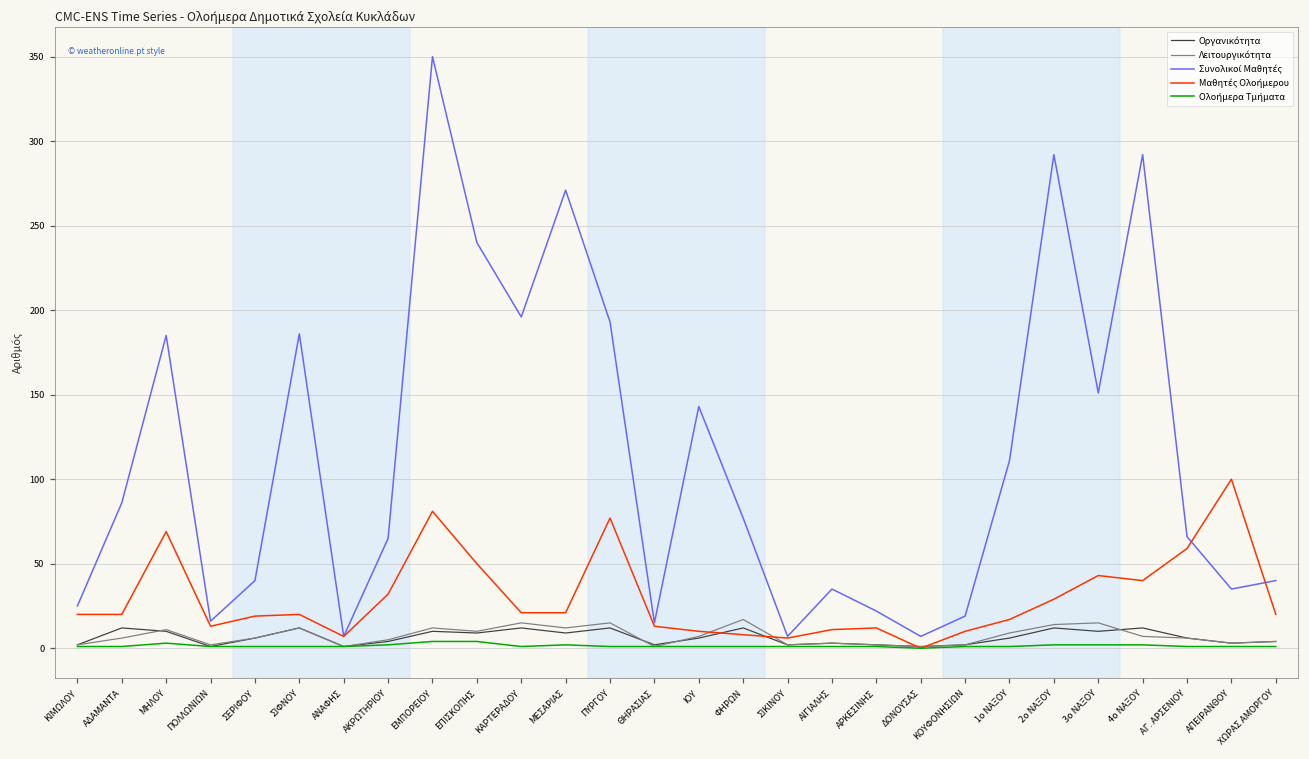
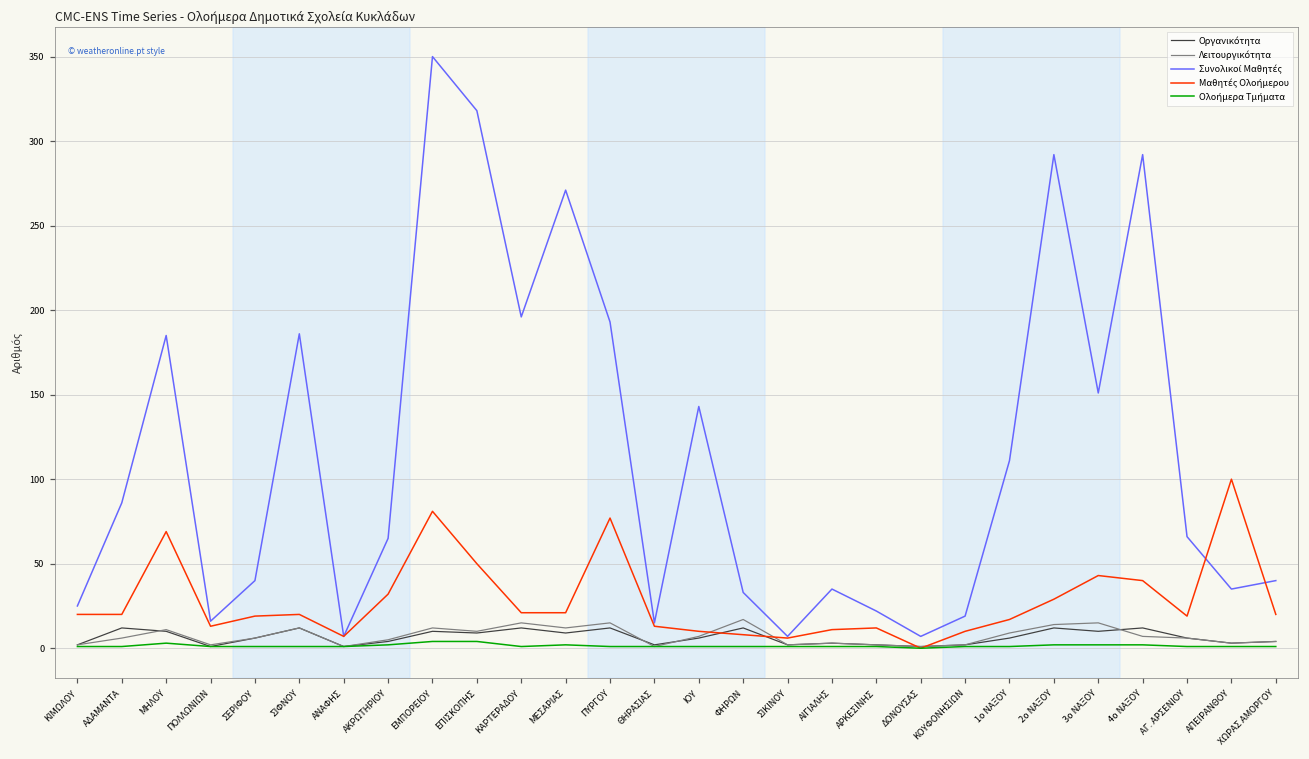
  {
    "Οργανικότητα": {
      "ΑΔΑΜΑΝΤΑ": 12,
      "ΕΜΠΟΡΕΙΟΥ": 10,
      "ΚΑΡΤΕΡΑΔΟΥ": 12,
      "ΜΕΣΑΡΙΑΣ": 9,
      "ΠΥΡΓΟΥ": 12,
      "ΦΗΡΩΝ": 12,
      "1ο ΝΑΞΟΥ": 6,
      "2ο ΝΑΞΟΥ": 12,
      "3ο ΝΑΞΟΥ": 10,
      "4ο ΝΑΞΟΥ": 12
    },
    "Λειτουργικότητα": {
      "ΑΔΑΜΑΝΤΑ": 6,
      "ΕΜΠΟΡΕΙΟΥ": 12,
      "ΚΑΡΤΕΡΑΔΟΥ": 15,
      "ΜΕΣΑΡΙΑΣ": 12,
      "ΠΥΡΓΟΥ": 15,
      "ΦΗΡΩΝ": 17,
      "1ο ΝΑΞΟΥ": 9,
      "2ο ΝΑΞΟΥ": 14,
      "3ο ΝΑΞΟΥ": 15,
      "4ο ΝΑΞΟΥ": 7
    },
    "Συνολικοί Μαθητές": {
      "ΚΙΜΩΛΟΥ": 25,
      "ΑΔΑΜΑΝΤΑ": 86,
      "ΜΗΛΟΥ": 185,
      "ΠΟΛΛΩΝΙΩΝ": 16,
      "ΣΕΡΙΦΟΥ": 40,
      "ΣΙΦΝΟΥ": 186,
      "ΑΚΡΩΤΗΡΙΟΥ": 65,
      "ΕΜΠΟΡΕΙΟΥ": 350,
-     "ΕΠΙΣΚΟΠΗΣ": 240,
+     "ΕΠΙΣΚΟΠΗΣ": 318,
      "ΚΑΡΤΕΡΑΔΟΥ": 196,
      "ΜΕΣΑΡΙΑΣ": 271,
      "ΠΥΡΓΟΥ": 193,
      "ΘΗΡΑΣΙΑΣ": 15,
      "ΙΟΥ": 143,
-     "ΦΗΡΩΝ": 77,
+     "ΦΗΡΩΝ": 33,
      "ΑΙΓΙΑΛΗΣ": 35,
      "ΑΡΚΕΣΙΝΗΣ": 22,
      "ΔΟΝΟΥΣΑΣ": 7,
      "ΚΟΥΦΟΝΗΣΙΩΝ": 19,
      "1ο ΝΑΞΟΥ": 111,
      "2ο ΝΑΞΟΥ": 292,
      "3ο ΝΑΞΟΥ": 151,
      "4ο ΝΑΞΟΥ": 292,
      "ΑΓ. ΑΡΣΕΝΙΟΥ": 66,
      "ΑΠΕΙΡΑΝΘΟΥ": 35,
      "ΧΩΡΑΣ ΑΜΟΡΓΟΥ": 40
    },
    "Μαθητές Ολοήμερου": {
      "ΚΙΜΩΛΟΥ": 20,
      "ΑΔΑΜΑΝΤΑ": 20,
      "ΜΗΛΟΥ": 69,
      "ΠΟΛΛΩΝΙΩΝ": 13,
      "ΣΕΡΙΦΟΥ": 19,
      "ΣΙΦΝΟΥ": 20,
      "ΑΚΡΩΤΗΡΙΟΥ": 32,
      "ΕΜΠΟΡΕΙΟΥ": 81,
      "ΕΠΙΣΚΟΠΗΣ": 50,
      "ΚΑΡΤΕΡΑΔΟΥ": 21,
      "ΜΕΣΑΡΙΑΣ": 21,
      "ΠΥΡΓΟΥ": 77,
      "ΘΗΡΑΣΙΑΣ": 13,
      "ΙΟΥ": 10,
      "ΦΗΡΩΝ": 8,
      "ΑΙΓΙΑΛΗΣ": 11,
      "ΑΡΚΕΣΙΝΗΣ": 12,
      "ΚΟΥΦΟΝΗΣΙΩΝ": 10,
      "1ο ΝΑΞΟΥ": 17,
      "2ο ΝΑΞΟΥ": 29,
      "3ο ΝΑΞΟΥ": 43,
      "4ο ΝΑΞΟΥ": 40,
-     "ΑΓ. ΑΡΣΕΝΙΟΥ": 59,
+     "ΑΓ. ΑΡΣΕΝΙΟΥ": 19,
      "ΑΠΕΙΡΑΝΘΟΥ": 100,
      "ΧΩΡΑΣ ΑΜΟΡΓΟΥ": 20
    },
    "Ολοήμερα Τμήματα": {
      "ΑΔΑΜΑΝΤΑ": 1,
      "ΜΗΛΟΥ": 3,
      "ΣΕΡΙΦΟΥ": 1,
      "ΣΙΦΝΟΥ": 1,
      "ΑΚΡΩΤΗΡΙΟΥ": 2,
      "ΕΜΠΟΡΕΙΟΥ": 4,
      "ΕΠΙΣΚΟΠΗΣ": 4,
      "ΚΑΡΤΕΡΑΔΟΥ": 1,
      "ΜΕΣΑΡΙΑΣ": 2,
      "ΠΥΡΓΟΥ": 1,
      "ΙΟΥ": 1,
      "ΦΗΡΩΝ": 1,
      "ΑΙΓΙΑΛΗΣ": 1,
      "1ο ΝΑΞΟΥ": 1,
      "2ο ΝΑΞΟΥ": 2,
      "3ο ΝΑΞΟΥ": 2,
      "4ο ΝΑΞΟΥ": 2,
      "ΑΓ. ΑΡΣΕΝΙΟΥ": 1,
      "ΑΠΕΙΡΑΝΘΟΥ": 1,
      "ΧΩΡΑΣ ΑΜΟΡΓΟΥ": 1
    }
  }
